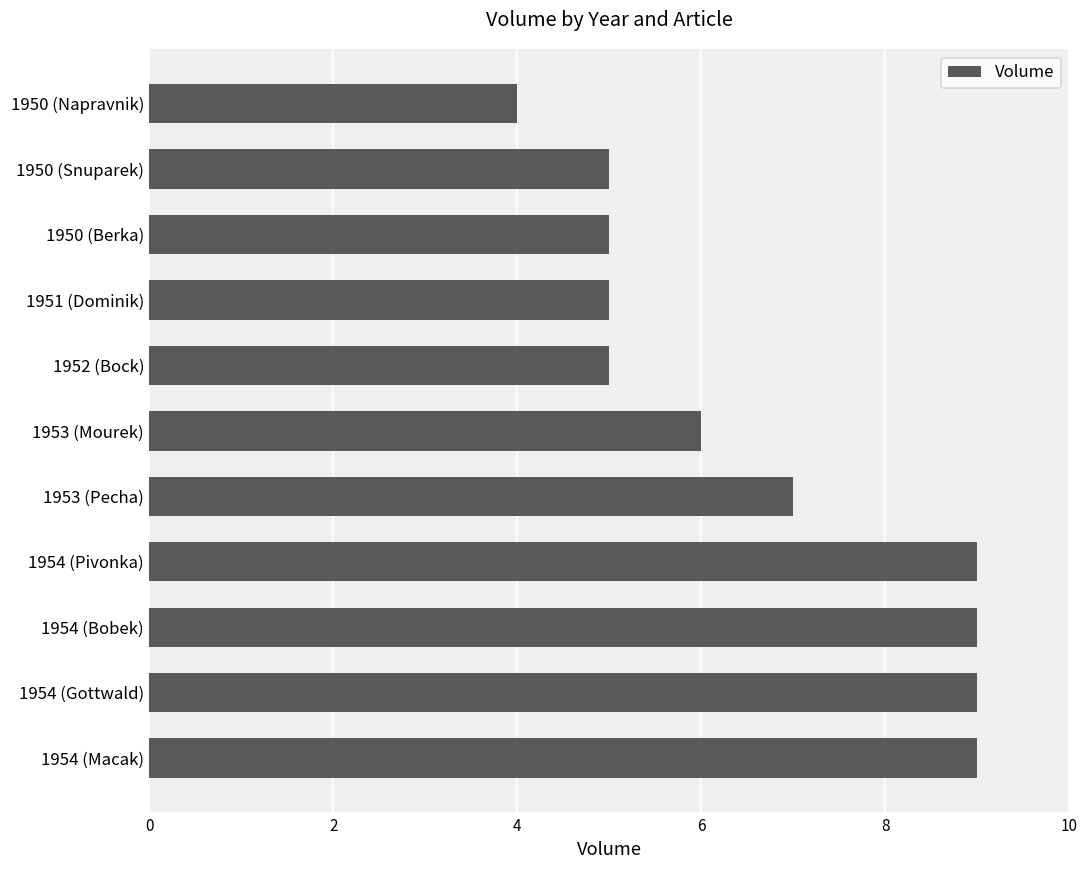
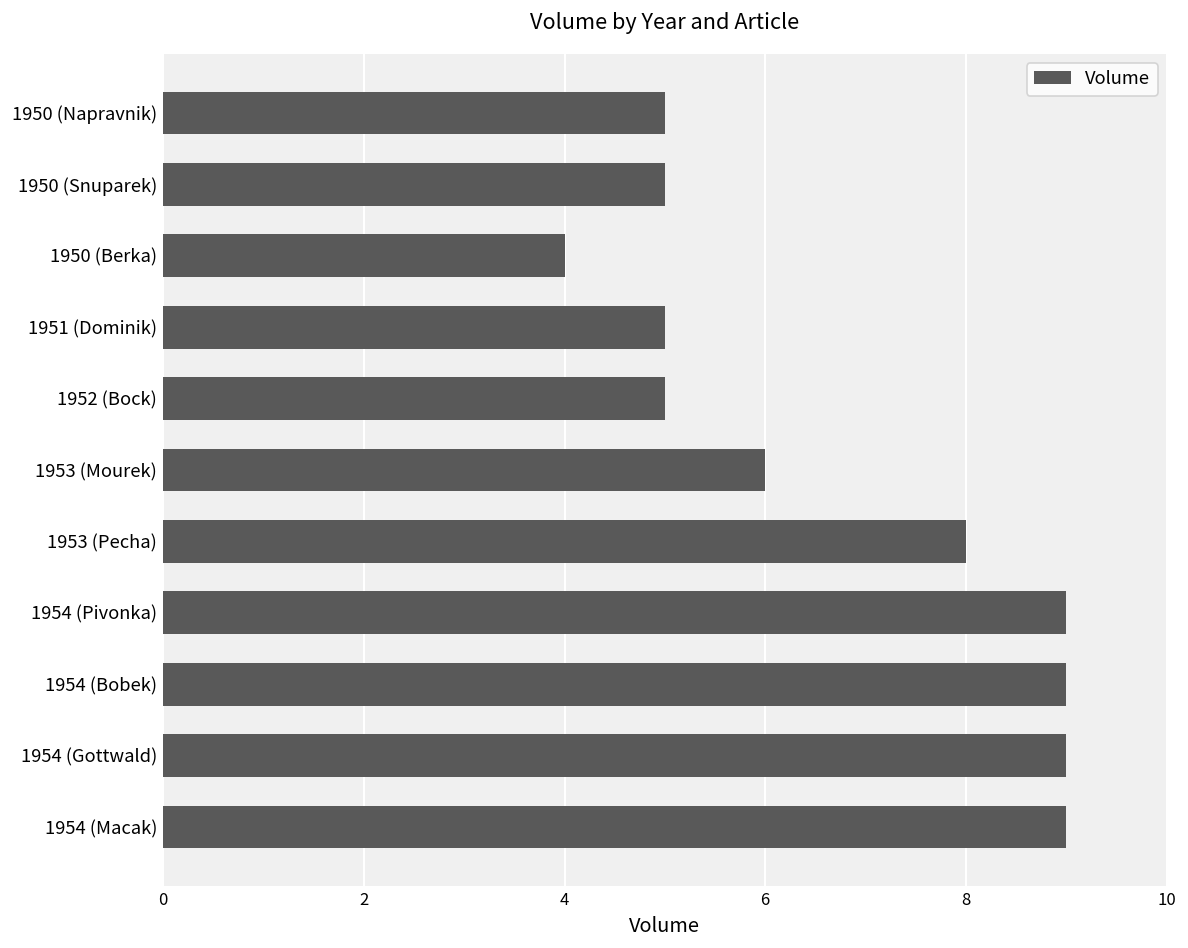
  {
-   "1950 (Napravnik)": 4,
+   "1950 (Napravnik)": 5,
    "1950 (Snuparek)": 5,
-   "1950 (Berka)": 5,
+   "1950 (Berka)": 4,
    "1951 (Dominik)": 5,
    "1952 (Bock)": 5,
    "1953 (Mourek)": 6,
-   "1953 (Pecha)": 7,
+   "1953 (Pecha)": 8,
    "1954 (Pivonka)": 9,
    "1954 (Bobek)": 9,
    "1954 (Gottwald)": 9,
    "1954 (Macak)": 9
  }
